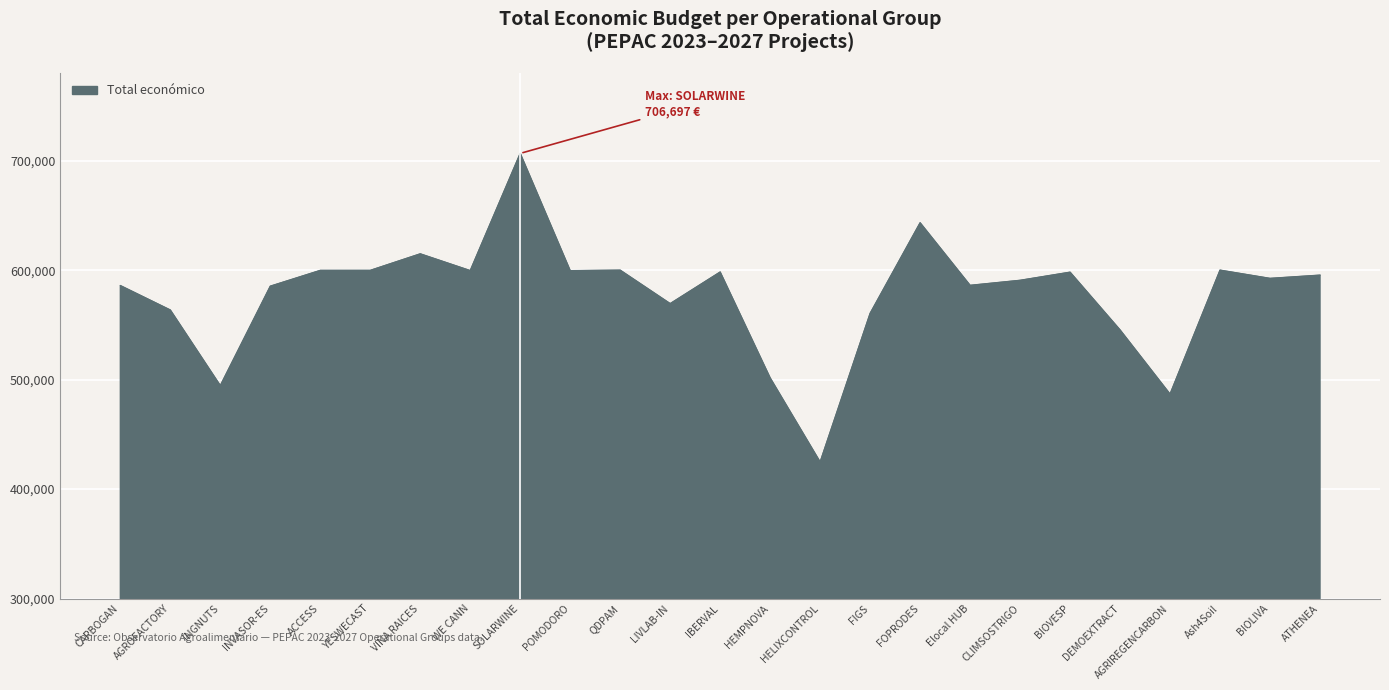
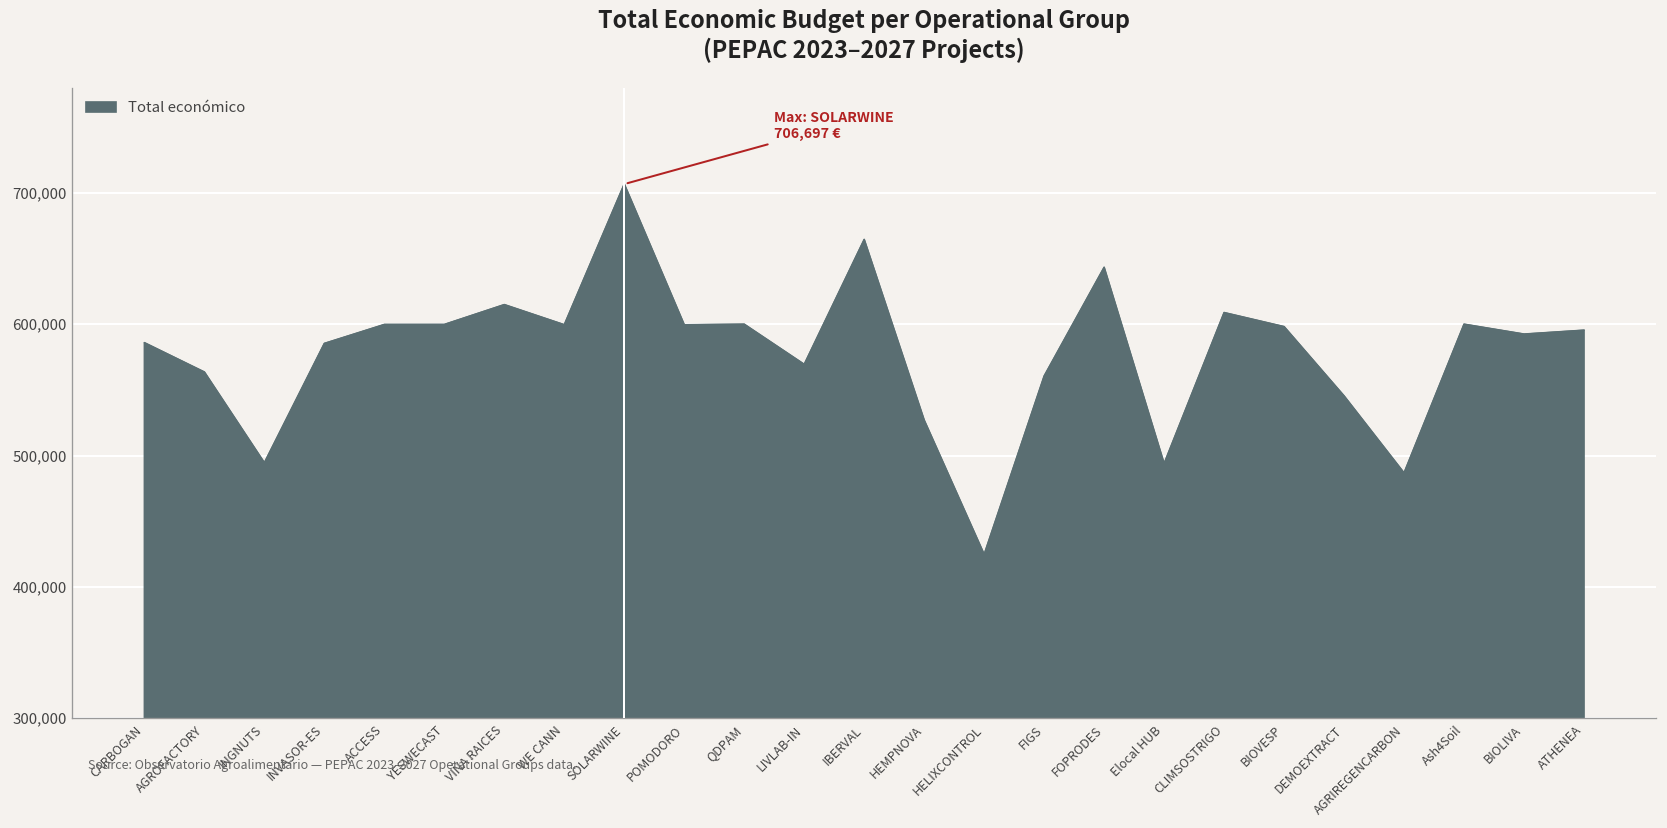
  {
    "CARBOGAN": "586,000",
    "AGROFACTORY": "564,000",
    "INGNUTS": "495,000",
    "INVASOR-ES": "585,000",
    "ACCESS": "600,000",
    "YESWECAST": "600,000",
    "VIÑA RAICES": "615,000",
    "WE CANN": "600,000",
    "POMODORO": "600,000",
    "QDPAM": "600,000",
    "LIVLAB-IN": "569,000",
-   "IBERVAL": "598,000",
-   "HEMPNOVA": "502,000",
+   "IBERVAL": "665,000",
+   "HEMPNOVA": "527,000",
    "HELIXCONTROL": "425,000",
    "FIGS": "561,000",
    "FOPRODES": "643,000",
-   "Elocal HUB": "586,000",
-   "CLIMSOSTRIGO": "591,000",
+   "Elocal HUB": "494,000",
+   "CLIMSOSTRIGO": "609,000",
    "BIOVESP": "598,000",
    "DEMOEXTRACT": "545,000",
    "AGRIREGENCARBON": "487,000",
    "Ash4Soil": "600,000",
    "BIOLIVA": "592,000",
    "ATHENEA": "595,000"
  }
